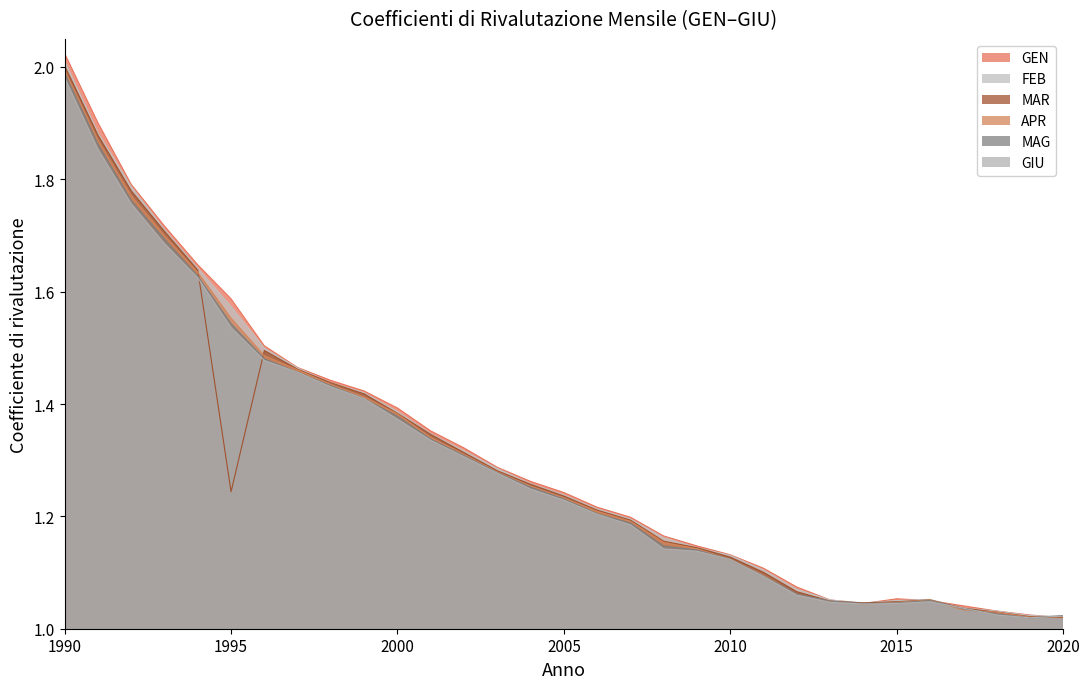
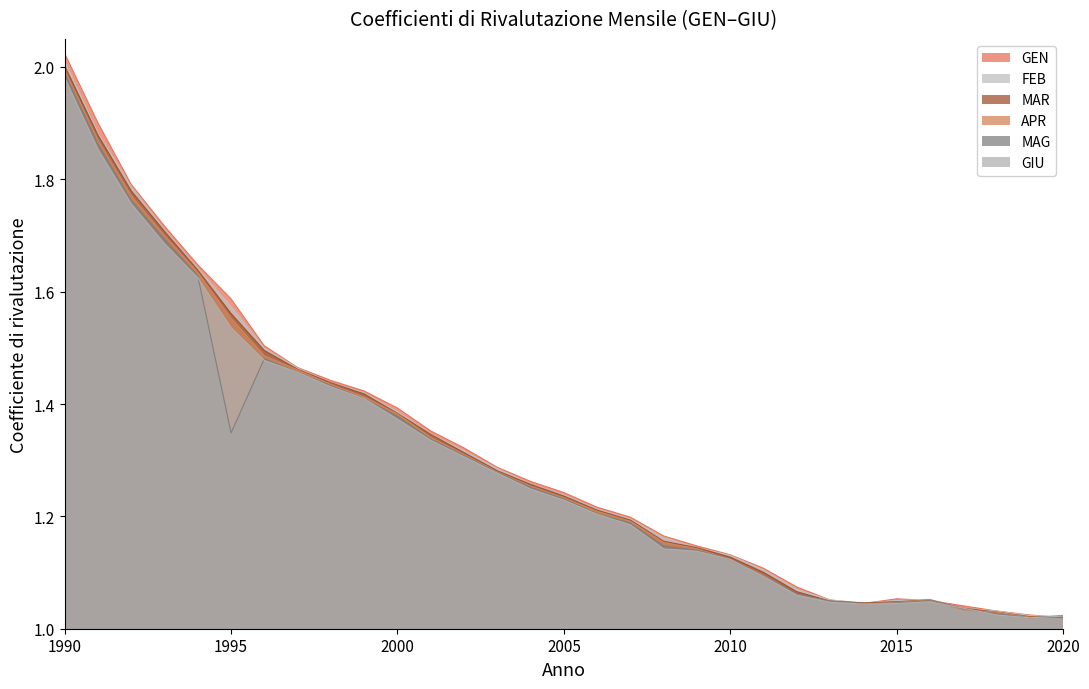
  {
    "MAR": {
      "1990": 2.00,
-     "1995": 1.24
+     "1995": 1.56
    },
    "MAG": {
      "1990": 1.99,
-     "1995": 1.54
+     "1995": 1.35
    }
  }
